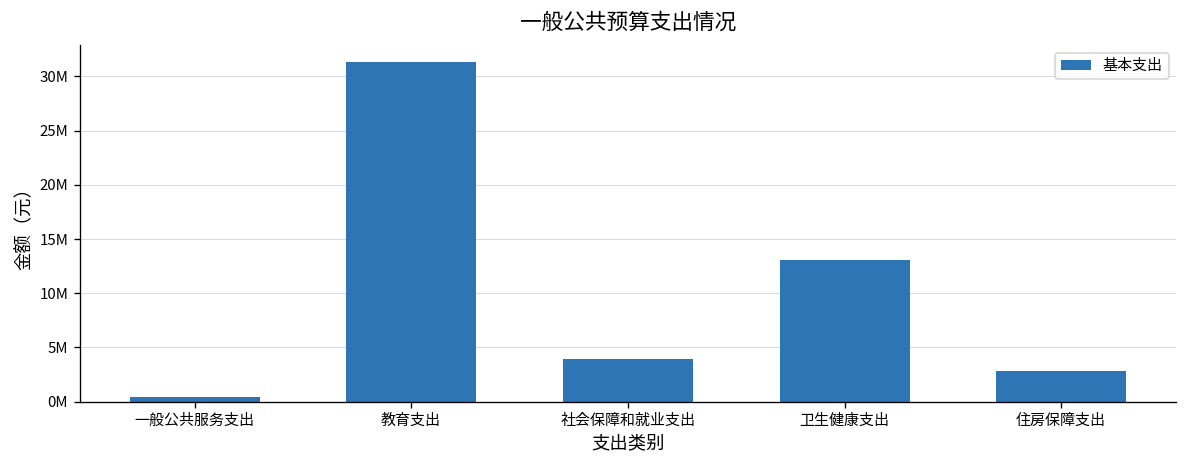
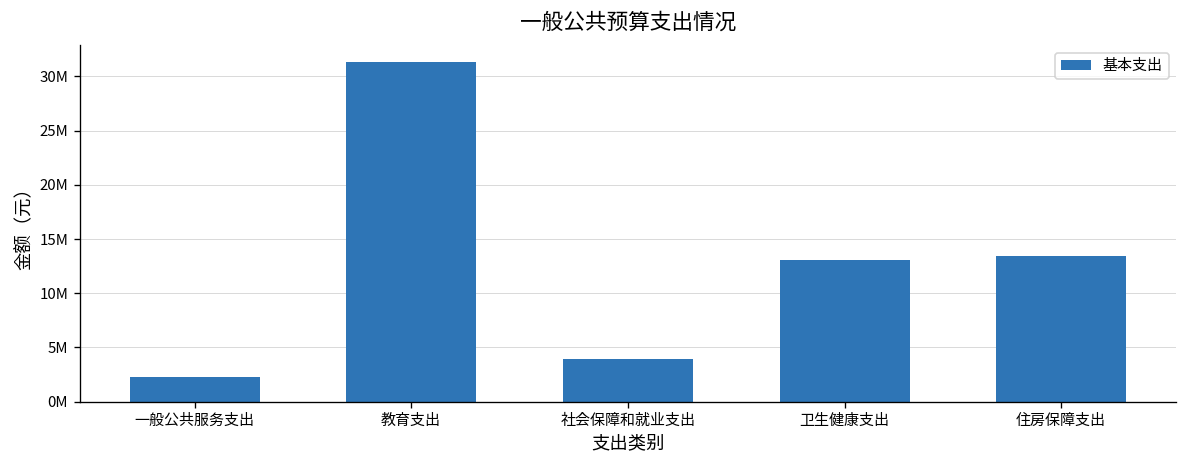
  {
-   "一般公共服务支出": 0,
+   "一般公共服务支出": 2000000,
    "教育支出": 31000000,
    "社会保障和就业支出": 4000000,
    "卫生健康支出": 13000000,
-   "住房保障支出": 3000000
+   "住房保障支出": 13000000
  }
